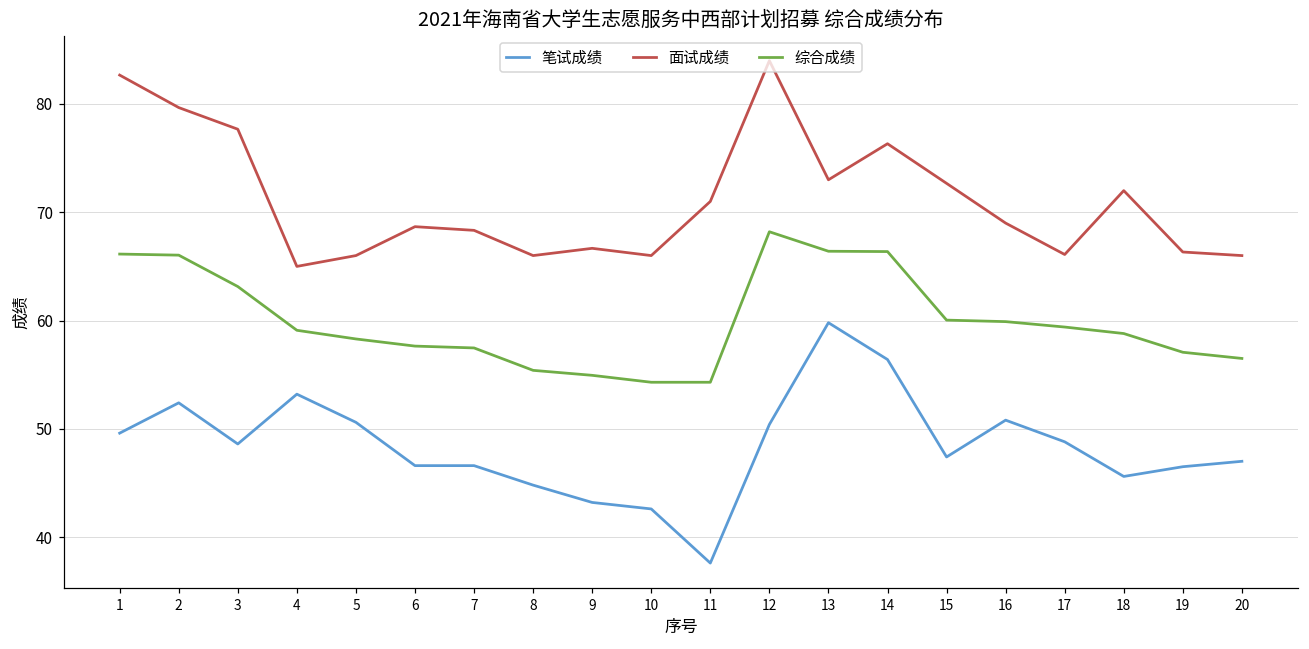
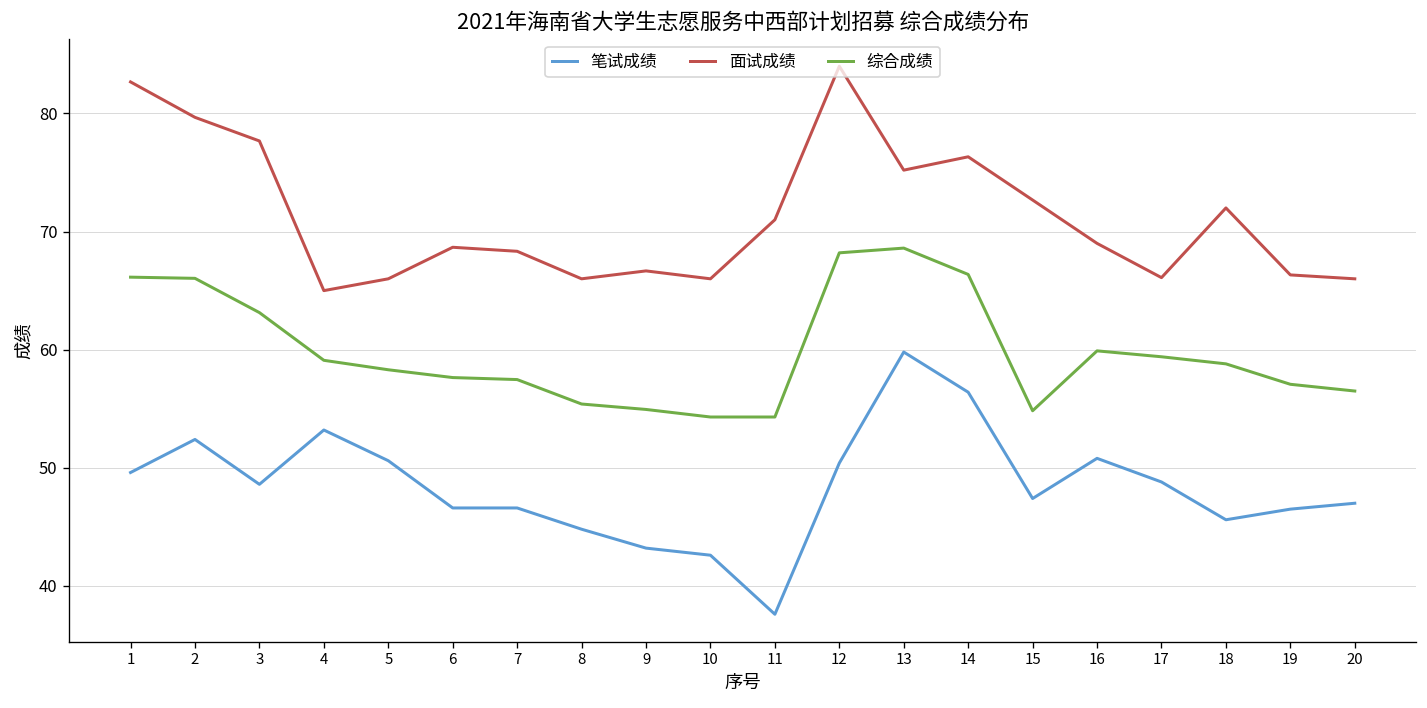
  {
    "笔试成绩": {
      "1": 50,
      "2": 52,
      "3": 49,
      "4": 53,
      "5": 51,
      "6": 47,
      "7": 47,
      "8": 45,
      "9": 43,
      "10": 43,
      "11": 38,
      "12": 50,
      "13": 60,
      "14": 56,
      "15": 47,
      "16": 51,
      "17": 49,
      "18": 46,
      "19": 47,
      "20": 47
    },
    "面试成绩": {
      "1": 83,
      "2": 80,
      "3": 78,
      "4": 65,
      "5": 66,
      "6": 69,
      "7": 68,
      "8": 66,
      "9": 67,
      "10": 66,
      "11": 71,
-     "13": 73,
+     "13": 75,
      "14": 76,
      "15": 73,
      "16": 69,
      "17": 66,
      "18": 72,
      "19": 66,
      "20": 66
    },
    "综合成绩": {
      "1": 66,
      "2": 66,
      "3": 63,
      "4": 59,
      "5": 58,
      "6": 58,
      "7": 57,
      "8": 55,
      "9": 55,
      "10": 54,
      "11": 54,
      "12": 68,
-     "13": 66,
+     "13": 69,
      "14": 66,
-     "15": 60,
+     "15": 55,
      "16": 60,
      "17": 59,
      "18": 59,
      "19": 57,
      "20": 57
    }
  }
